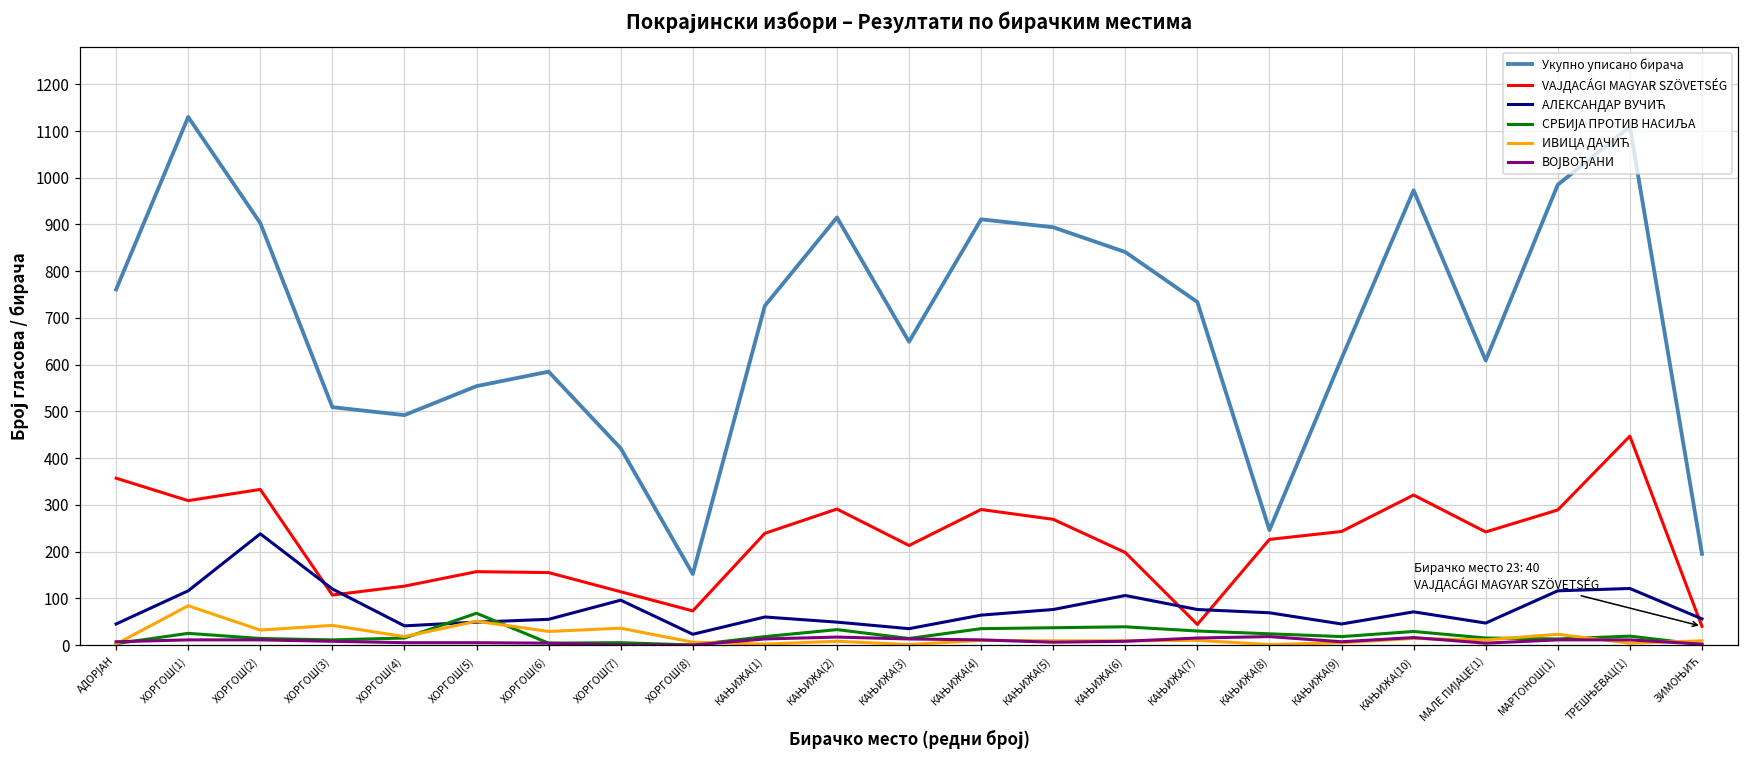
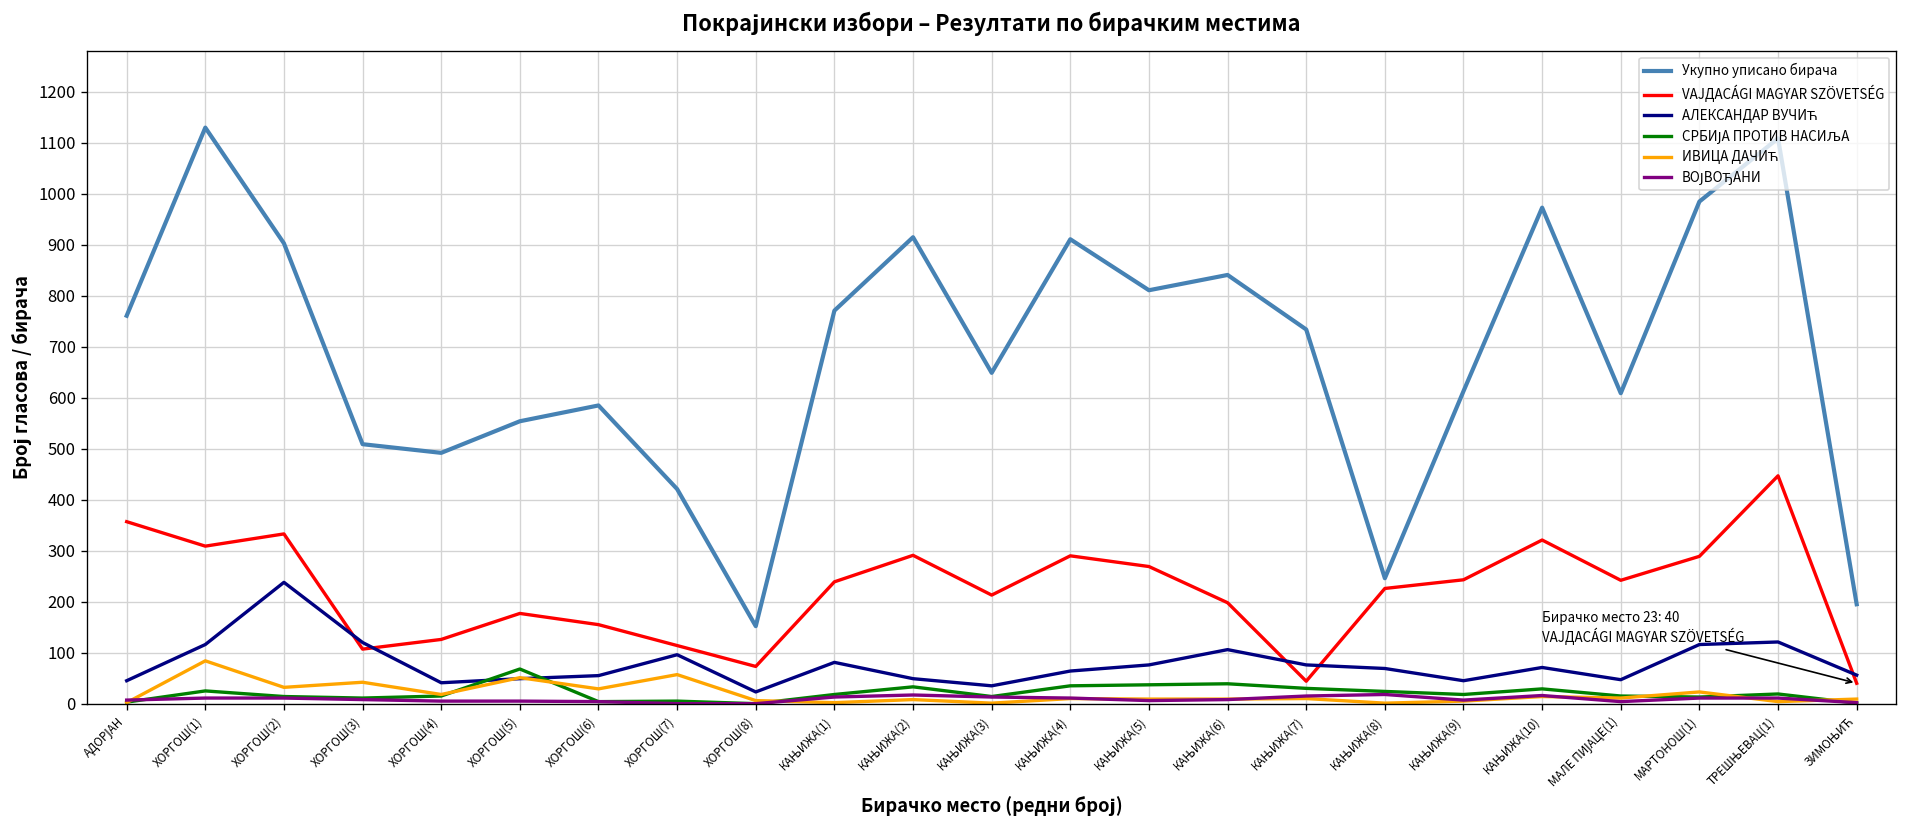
  {
    "Укупно уписано бирача": {
      "АДОРЈАН": 760,
      "ХОРГОШ(1)": 1130,
      "ХОРГОШ(2)": 900,
      "ХОРГОШ(3)": 510,
      "ХОРГОШ(4)": 490,
      "ХОРГОШ(5)": 550,
      "ХОРГОШ(6)": 590,
      "ХОРГОШ(7)": 420,
      "ХОРГОШ(8)": 150,
-     "КАЊИЖА(1)": 730,
+     "КАЊИЖА(1)": 770,
      "КАЊИЖА(2)": 920,
      "КАЊИЖА(3)": 650,
      "КАЊИЖА(4)": 910,
-     "КАЊИЖА(5)": 890,
+     "КАЊИЖА(5)": 810,
      "КАЊИЖА(6)": 840,
      "КАЊИЖА(7)": 730,
      "КАЊИЖА(8)": 250,
      "КАЊИЖА(9)": 610,
      "КАЊИЖА(10)": 970,
      "МАЛЕ ПИЈАЦЕ(1)": 610,
      "МАРТОНОШ(1)": 990,
      "ЗИМОЊИЋ": 200
    },
    "VАJДАСÁGI МАGYAR SZÖVETSÉG": {
      "АДОРЈАН": 360,
      "ХОРГОШ(1)": 310,
      "ХОРГОШ(2)": 330,
      "ХОРГОШ(3)": 110,
      "ХОРГОШ(4)": 130,
-     "ХОРГОШ(5)": 160,
+     "ХОРГОШ(5)": 180,
      "ХОРГОШ(6)": 160,
      "ХОРГОШ(7)": 110,
      "ХОРГОШ(8)": 70,
      "КАЊИЖА(1)": 240,
      "КАЊИЖА(2)": 290,
      "КАЊИЖА(3)": 210,
      "КАЊИЖА(4)": 290,
      "КАЊИЖА(5)": 270,
      "КАЊИЖА(6)": 200,
      "КАЊИЖА(7)": 40,
      "КАЊИЖА(8)": 230,
      "КАЊИЖА(9)": 240,
      "КАЊИЖА(10)": 320,
      "МАЛЕ ПИЈАЦЕ(1)": 240,
      "МАРТОНОШ(1)": 290,
      "ТРЕШЊЕВАЦ(1)": 450,
      "ЗИМОЊИЋ": 40
    },
    "АЛЕКСАНДАР ВУЧИЋ": {
      "АДОРЈАН": 50,
      "ХОРГОШ(1)": 120,
      "ХОРГОШ(2)": 240,
      "ХОРГОШ(3)": 120,
      "ХОРГОШ(4)": 40,
      "ХОРГОШ(6)": 60,
      "ХОРГОШ(7)": 100,
      "ХОРГОШ(8)": 20,
-     "КАЊИЖА(1)": 60,
+     "КАЊИЖА(1)": 80,
      "КАЊИЖА(2)": 50,
      "КАЊИЖА(3)": 40,
      "КАЊИЖА(4)": 60,
      "КАЊИЖА(5)": 80,
      "КАЊИЖА(6)": 110,
      "КАЊИЖА(7)": 80,
      "КАЊИЖА(8)": 70,
      "КАЊИЖА(9)": 50,
      "ЗИМОЊИЋ": 60
    },
    "СРБИЈА ПРОТИВ НАСИЉА": {
      "ХОРГОШ(1)": 30,
      "ХОРГОШ(5)": 70,
      "КАЊИЖА(2)": 30,
      "КАЊИЖА(4)": 40,
      "КАЊИЖА(5)": 40,
      "КАЊИЖА(6)": 40,
      "КАЊИЖА(7)": 30,
      "КАЊИЖА(9)": 20,
      "КАЊИЖА(10)": 30,
      "ТРЕШЊЕВАЦ(1)": 20
    },
    "ИВИЦА ДАЧИЋ": {
      "ХОРГОШ(1)": 80,
      "ХОРГОШ(2)": 30,
      "ХОРГОШ(3)": 40,
      "ХОРГОШ(6)": 30,
-     "ХОРГОШ(7)": 40,
+     "ХОРГОШ(7)": 60,
      "ХОРГОШ(8)": 10,
      "КАЊИЖА(1)": 0,
      "КАЊИЖА(2)": 10,
      "КАЊИЖА(3)": 0,
      "КАЊИЖА(8)": 0,
      "ТРЕШЊЕВАЦ(1)": 0,
      "ЗИМОЊИЋ": 10
    },
    "ВОЈВОЂАНИ": {
      "ХОРГОШ(1)": 10,
      "ХОРГОШ(4)": 10,
      "ХОРГОШ(5)": 10,
      "КАЊИЖА(2)": 20,
      "МАЛЕ ПИЈАЦЕ(1)": 0,
      "ТРЕШЊЕВАЦ(1)": 10
    }
  }
